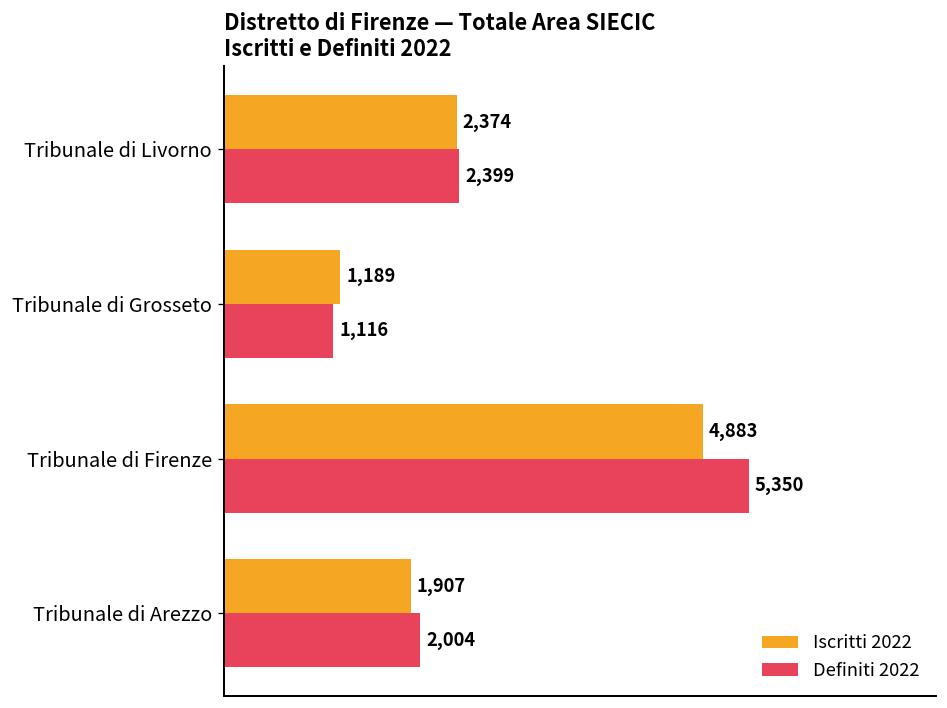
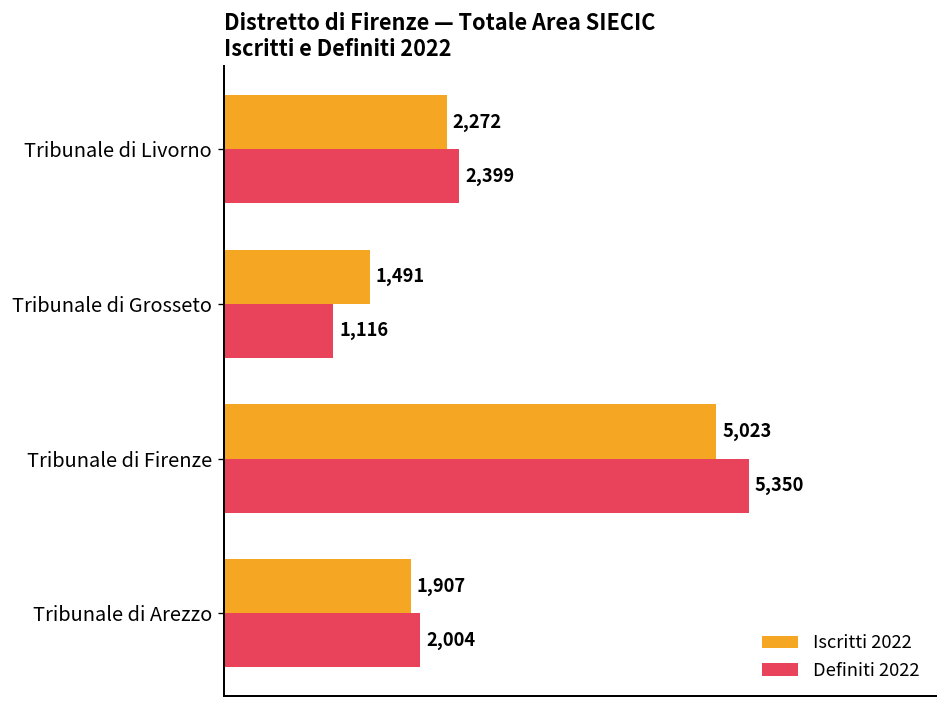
  {
    "Iscritti 2022": {
-     "Tribunale di Livorno": "2,374",
-     "Tribunale di Grosseto": "1,189",
-     "Tribunale di Firenze": "4,883",
+     "Tribunale di Livorno": "2,272",
+     "Tribunale di Grosseto": "1,491",
+     "Tribunale di Firenze": "5,023",
      "Tribunale di Arezzo": "1,907"
    },
    "Definiti 2022": {
      "Tribunale di Livorno": "2,399",
      "Tribunale di Grosseto": "1,116",
      "Tribunale di Firenze": "5,350",
      "Tribunale di Arezzo": "2,004"
    }
  }
